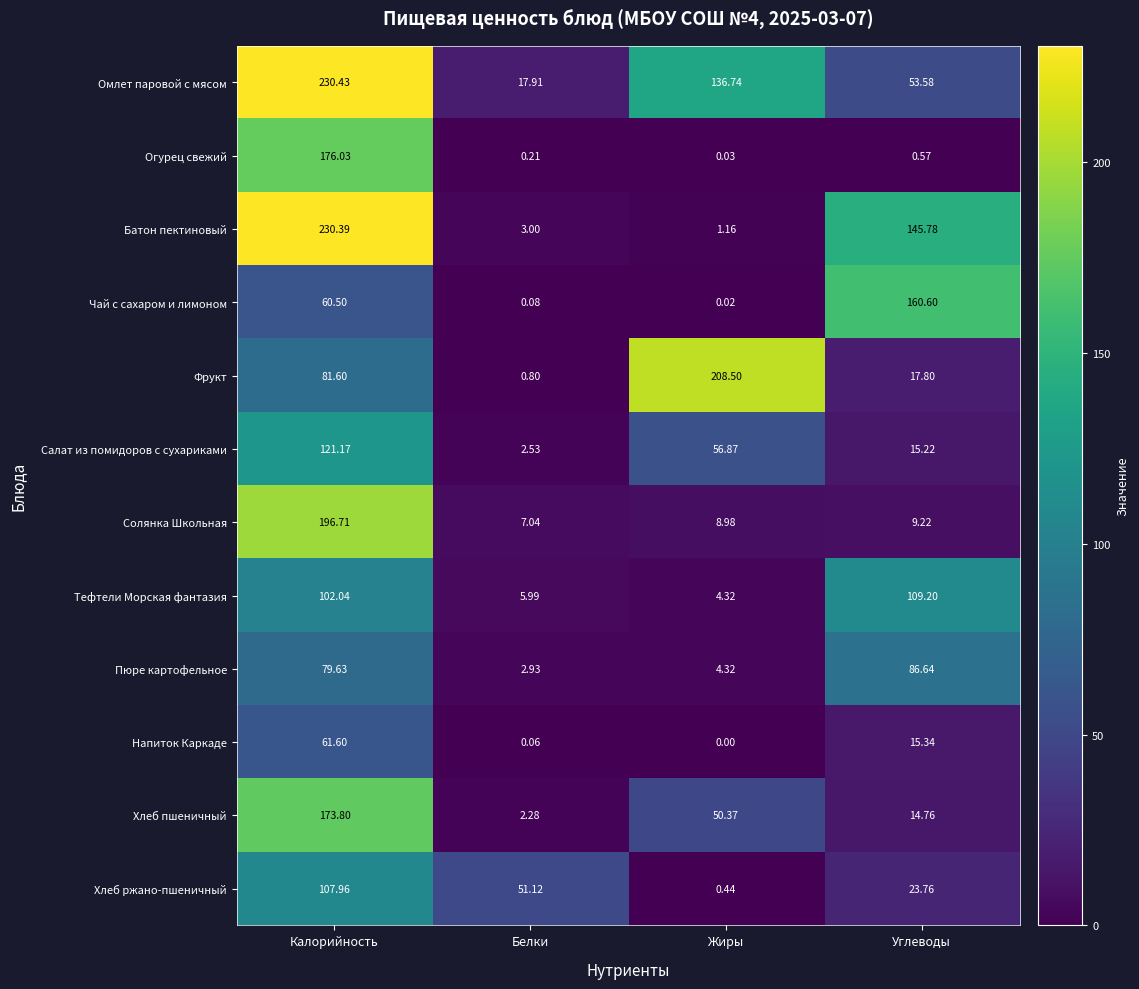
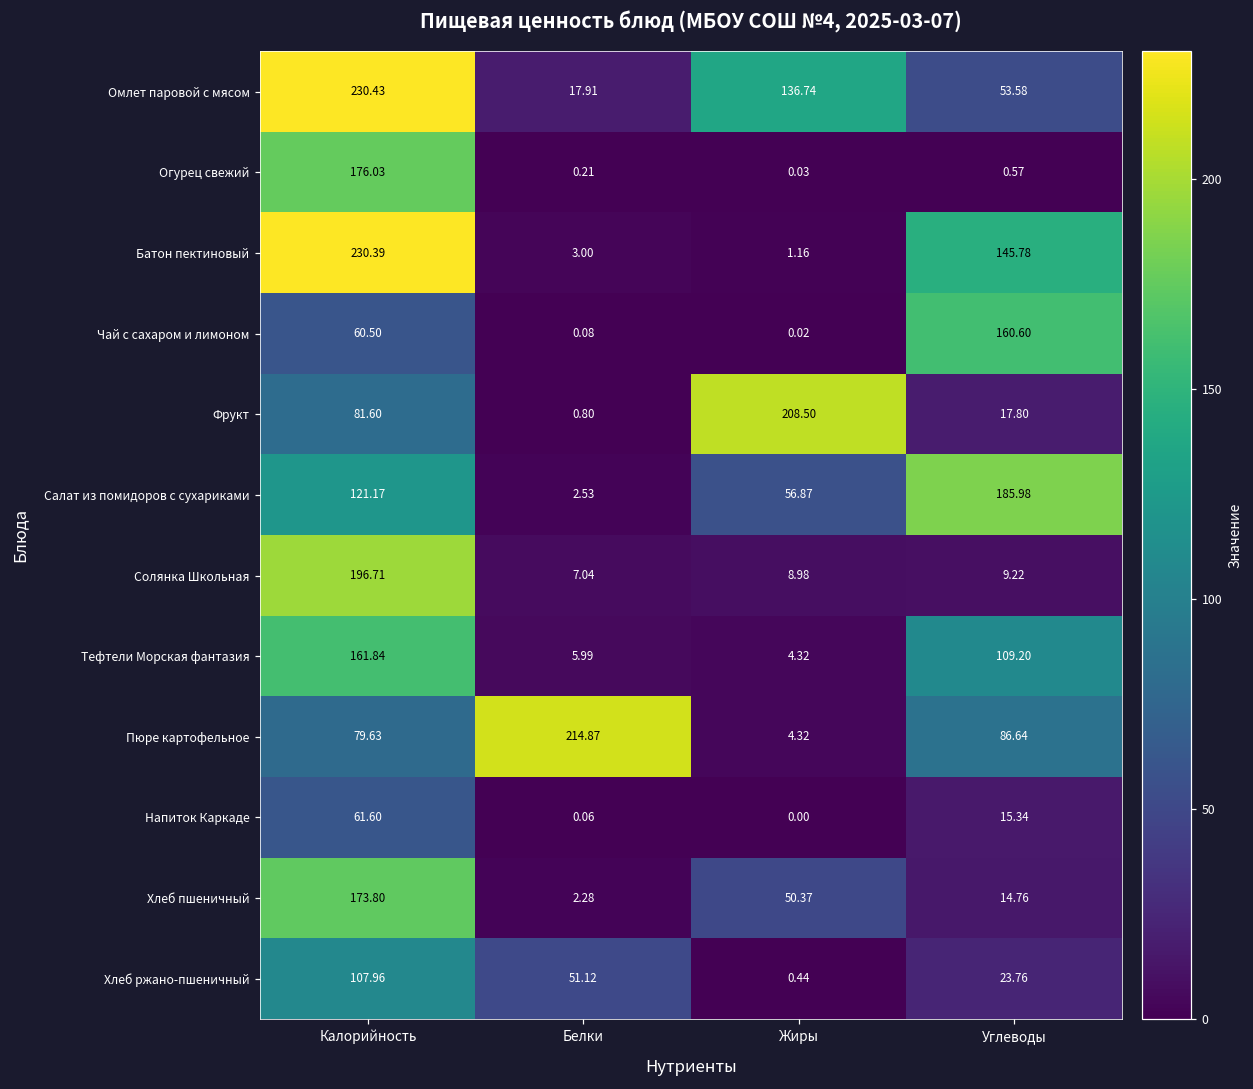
  {
    "Омлет паровой с мясом": {
      "Калорийность": 230.43,
      "Белки": 17.91,
      "Жиры": 136.74,
      "Углеводы": 53.58
    },
    "Огурец свежий": {
      "Калорийность": 176.03,
      "Белки": 0.21,
      "Жиры": 0.03,
      "Углеводы": 0.57
    },
    "Батон пектиновый": {
      "Калорийность": 230.39,
      "Белки": 3.00,
      "Жиры": 1.16,
      "Углеводы": 145.78
    },
    "Чай с сахаром и лимоном": {
      "Калорийность": 60.50,
      "Белки": 0.08,
      "Жиры": 0.02,
      "Углеводы": 160.60
    },
    "Фрукт": {
      "Калорийность": 81.60,
      "Белки": 0.80,
      "Жиры": 208.50,
      "Углеводы": 17.80
    },
    "Салат из помидоров с сухариками": {
      "Калорийность": 121.17,
      "Белки": 2.53,
      "Жиры": 56.87,
-     "Углеводы": 15.22
+     "Углеводы": 185.98
    },
    "Солянка Школьная": {
      "Калорийность": 196.71,
      "Белки": 7.04,
      "Жиры": 8.98,
      "Углеводы": 9.22
    },
    "Тефтели Морская фантазия": {
-     "Калорийность": 102.04,
+     "Калорийность": 161.84,
      "Белки": 5.99,
      "Жиры": 4.32,
      "Углеводы": 109.20
    },
    "Пюре картофельное": {
      "Калорийность": 79.63,
-     "Белки": 2.93,
+     "Белки": 214.87,
      "Жиры": 4.32,
      "Углеводы": 86.64
    },
    "Напиток Каркаде": {
      "Калорийность": 61.60,
      "Белки": 0.06,
      "Жиры": 0.00,
      "Углеводы": 15.34
    },
    "Хлеб пшеничный": {
      "Калорийность": 173.80,
      "Белки": 2.28,
      "Жиры": 50.37,
      "Углеводы": 14.76
    },
    "Хлеб ржано-пшеничный": {
      "Калорийность": 107.96,
      "Белки": 51.12,
      "Жиры": 0.44,
      "Углеводы": 23.76
    }
  }
